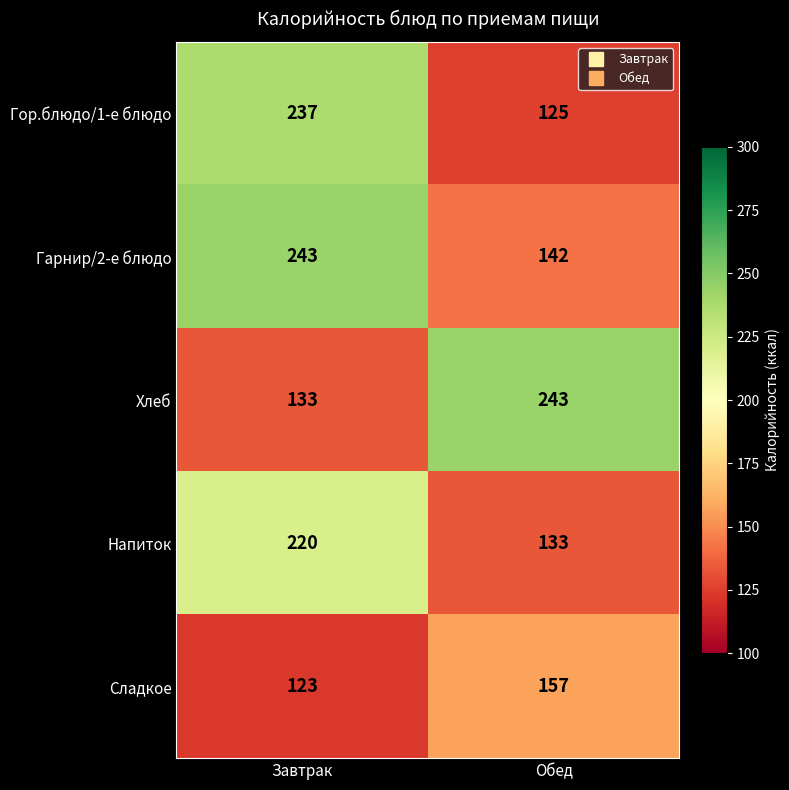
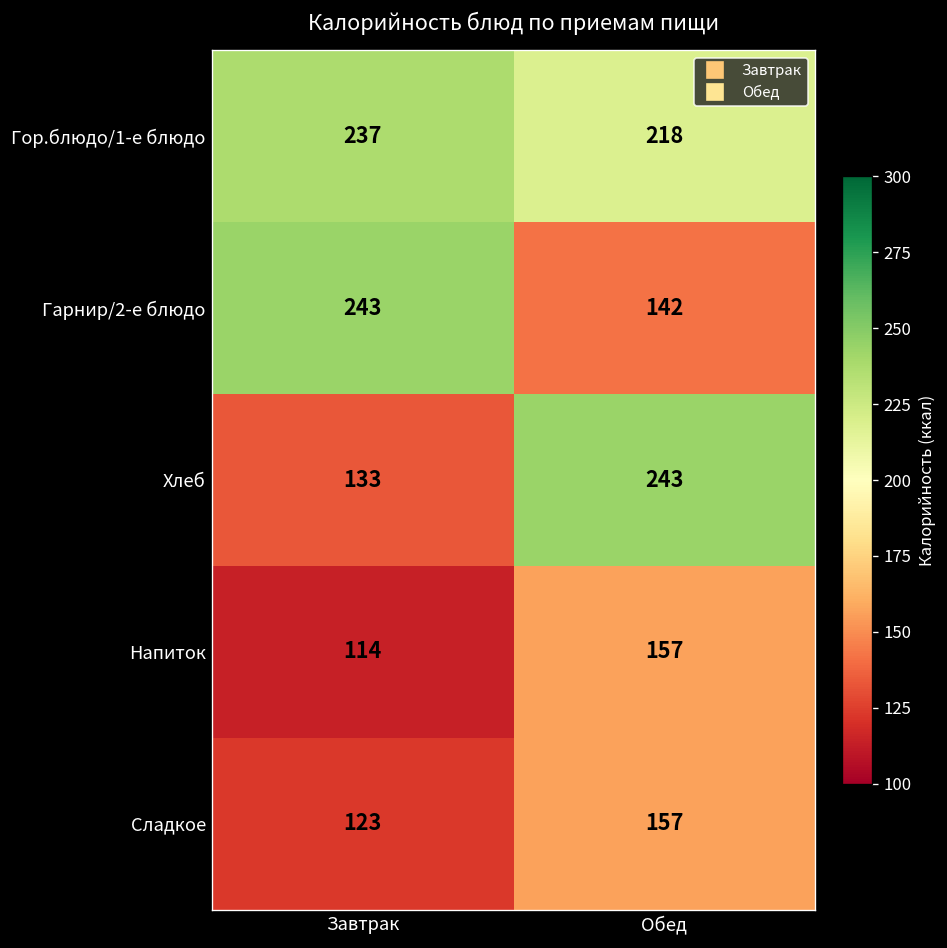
  {
    "Гор.блюдо/1-е блюдо": {
      "Завтрак": 237,
-     "Обед": 125
+     "Обед": 218
    },
    "Гарнир/2-е блюдо": {
      "Завтрак": 243,
      "Обед": 142
    },
    "Хлеб": {
      "Завтрак": 133,
      "Обед": 243
    },
    "Напиток": {
-     "Завтрак": 220,
-     "Обед": 133
+     "Завтрак": 114,
+     "Обед": 157
    },
    "Сладкое": {
      "Завтрак": 123,
      "Обед": 157
    }
  }
